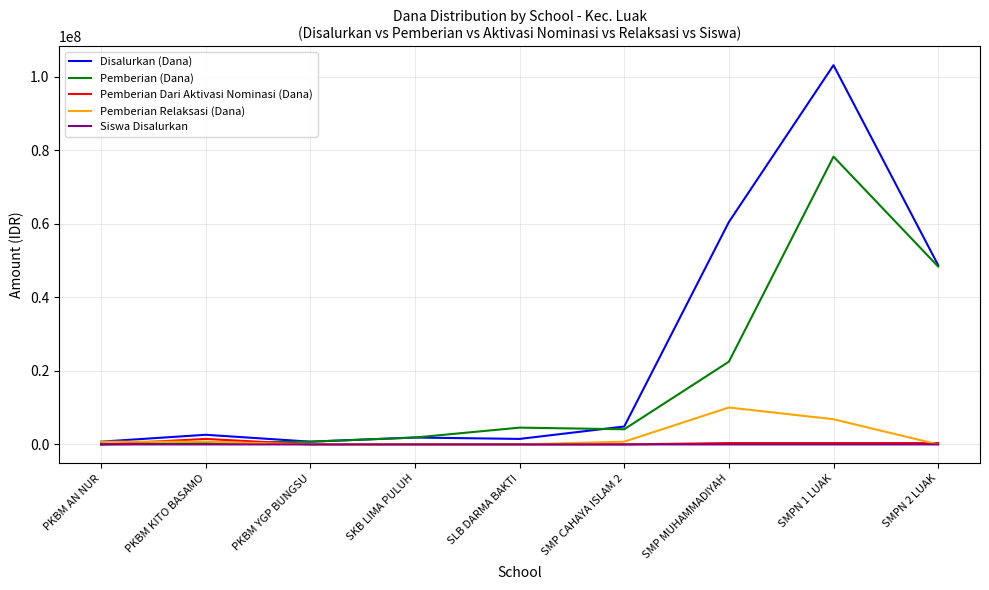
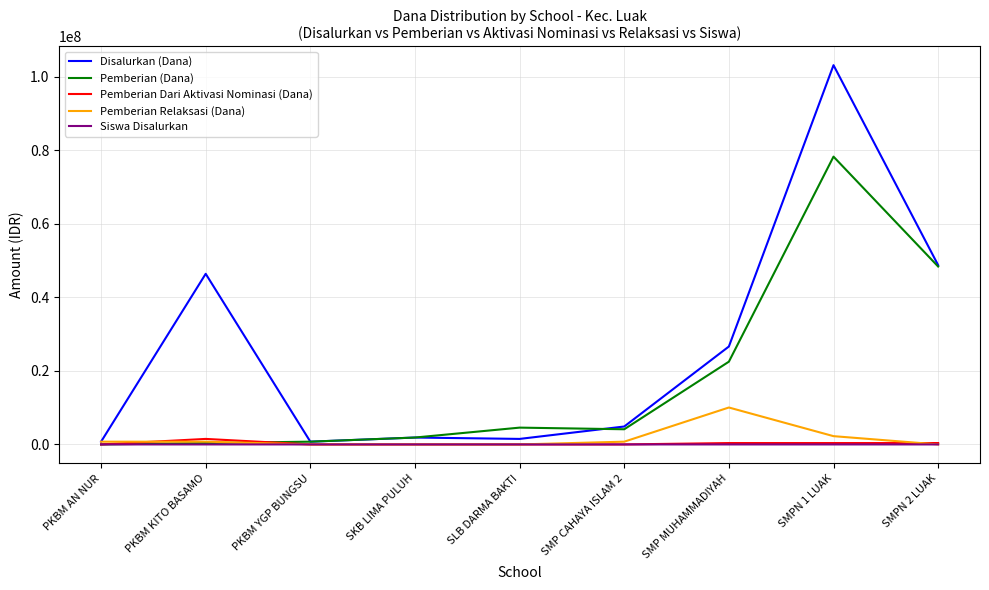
  {
    "Disalurkan (Dana)": {
-     "PKBM KITO BASAMO": 3000000,
+     "PKBM KITO BASAMO": 46000000,
      "SLB DARMA BAKTI": 2000000,
      "SMP CAHAYA ISLAM 2": 5000000,
-     "SMP MUHAMMADIYAH": 60000000,
+     "SMP MUHAMMADIYAH": 27000000,
      "SMPN 1 LUAK": 103000000
    },
    "Pemberian (Dana)": {
      "SLB DARMA BAKTI": 5000000,
      "SMP CAHAYA ISLAM 2": 4000000,
      "SMP MUHAMMADIYAH": 23000000,
      "SMPN 1 LUAK": 78000000
    },
    "Pemberian Dari Aktivasi Nominasi (Dana)": {
      "PKBM KITO BASAMO": 2000000
    },
    "Pemberian Relaksasi (Dana)": {
      "SMP CAHAYA ISLAM 2": 1000000,
      "SMP MUHAMMADIYAH": 10000000,
-     "SMPN 1 LUAK": 7000000
+     "SMPN 1 LUAK": 2000000
    }
  }
